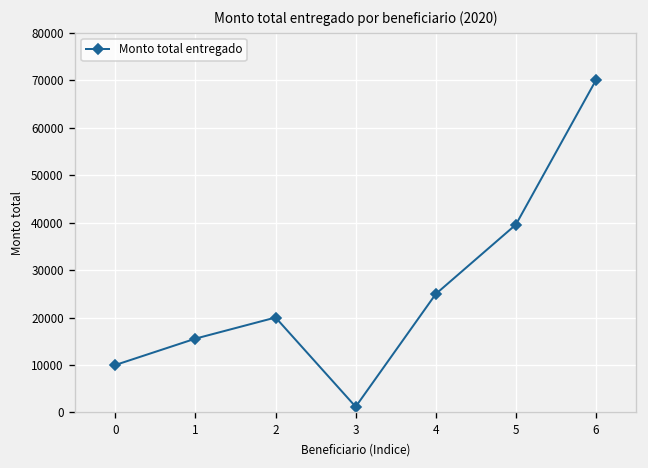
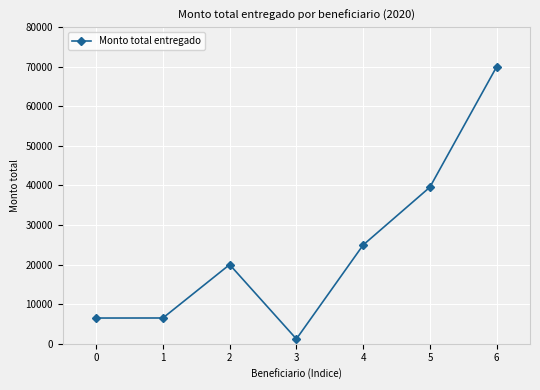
  {
-   "0": 10000,
-   "1": 16000,
+   "0": 6000,
+   "1": 7000,
    "2": 20000,
    "3": 1000,
    "4": 25000,
    "5": 40000,
    "6": 70000
  }
